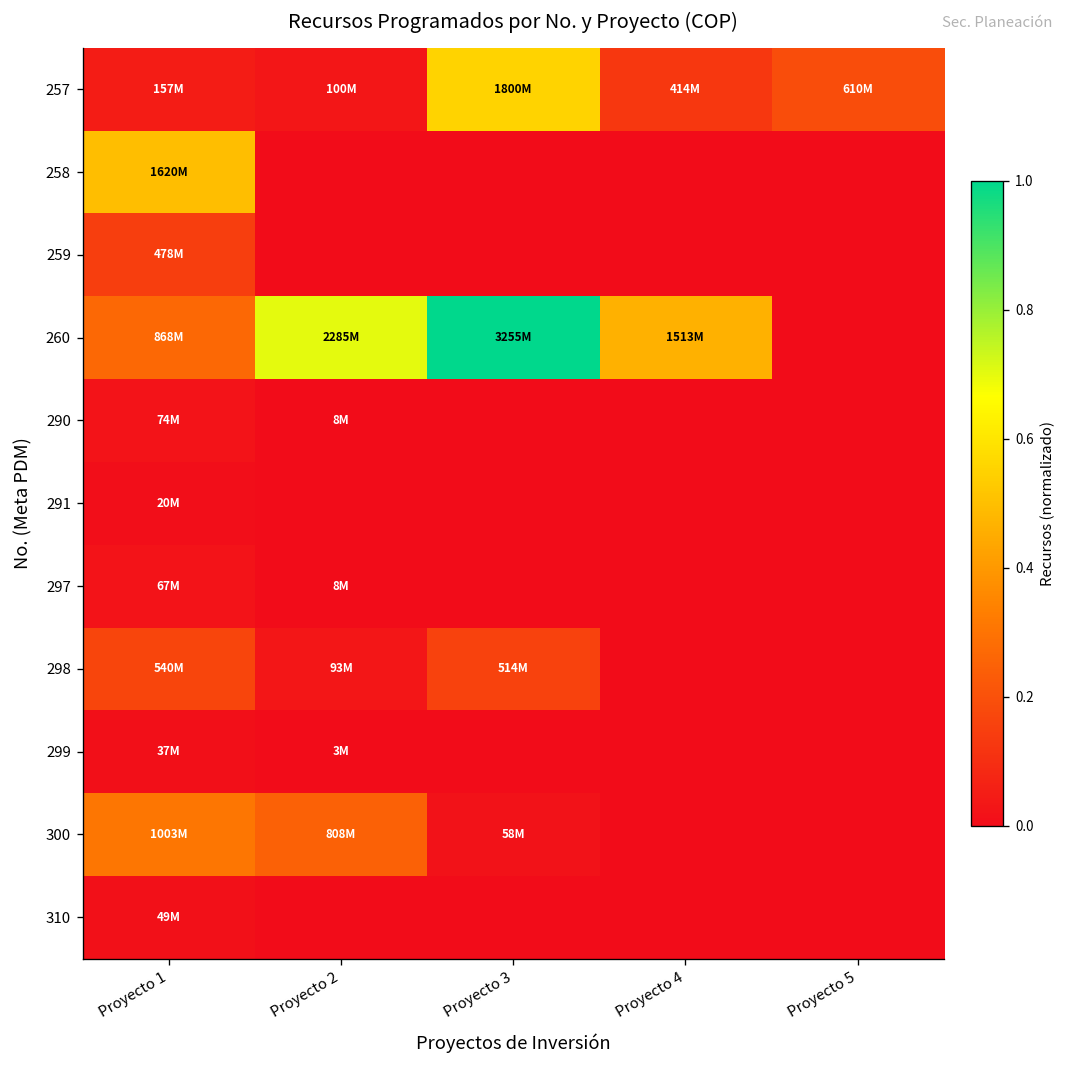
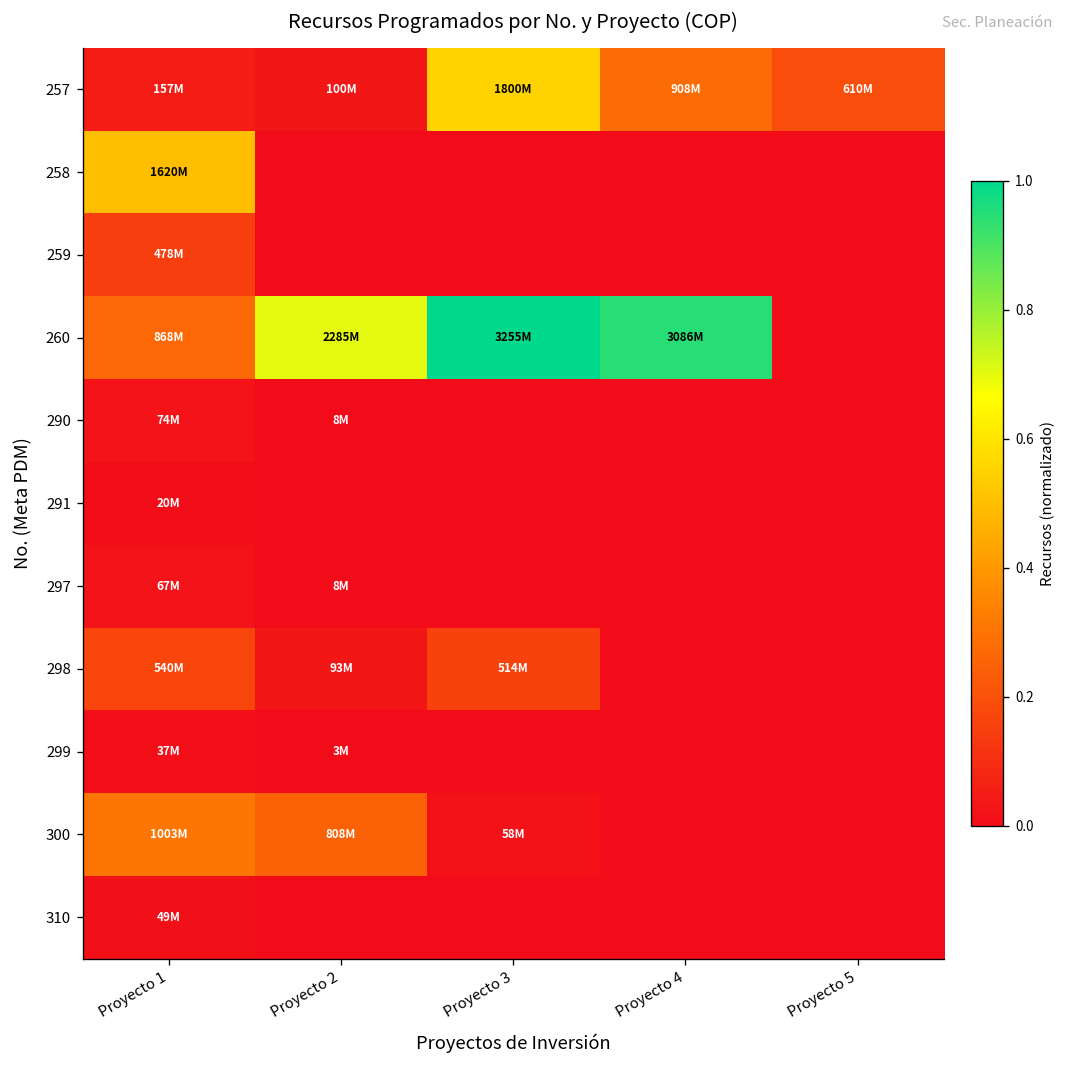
  {
    "257": {
      "Proyecto 1": "157M",
      "Proyecto 2": "100M",
      "Proyecto 3": "1800M",
-     "Proyecto 4": "414M",
+     "Proyecto 4": "908M",
      "Proyecto 5": "610M"
    },
    "258": {
      "Proyecto 1": "1620M"
    },
    "259": {
      "Proyecto 1": "478M"
    },
    "260": {
      "Proyecto 1": "868M",
      "Proyecto 2": "2285M",
      "Proyecto 3": "3255M",
-     "Proyecto 4": "1513M"
+     "Proyecto 4": "3086M"
    },
    "290": {
      "Proyecto 1": "74M",
      "Proyecto 2": "8M"
    },
    "291": {
      "Proyecto 1": "20M"
    },
    "297": {
      "Proyecto 1": "67M",
      "Proyecto 2": "8M"
    },
    "298": {
      "Proyecto 1": "540M",
      "Proyecto 2": "93M",
      "Proyecto 3": "514M"
    },
    "299": {
      "Proyecto 1": "37M",
      "Proyecto 2": "3M"
    },
    "300": {
      "Proyecto 1": "1003M",
      "Proyecto 2": "808M",
      "Proyecto 3": "58M"
    },
    "310": {
      "Proyecto 1": "49M"
    }
  }
